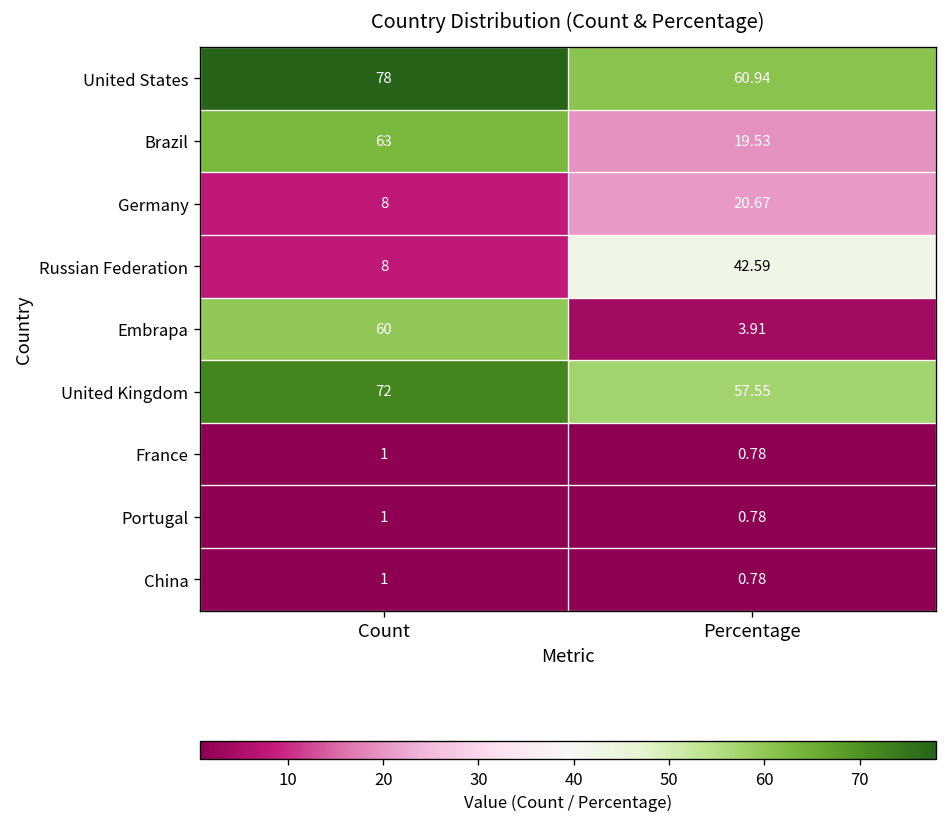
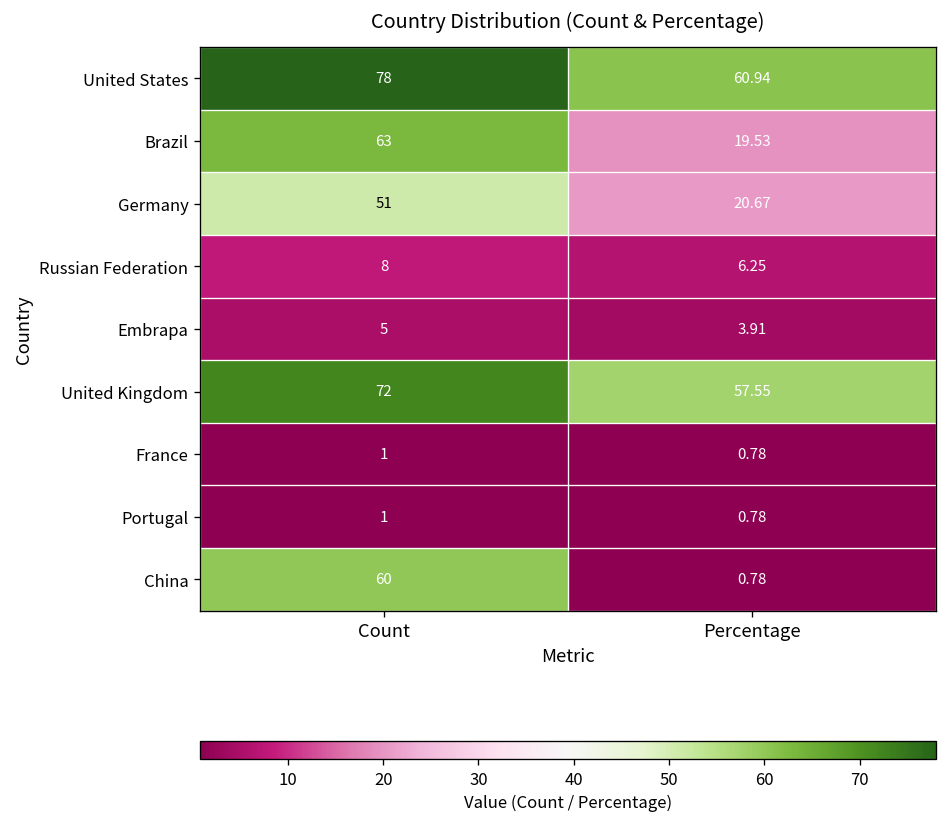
  {
    "United States": {
      "Count": 78,
      "Percentage": 60.94
    },
    "Brazil": {
      "Count": 63,
      "Percentage": 19.53
    },
    "Germany": {
-     "Count": 8,
+     "Count": 51,
      "Percentage": 20.67
    },
    "Russian Federation": {
      "Count": 8,
-     "Percentage": 42.59
+     "Percentage": 6.25
    },
    "Embrapa": {
-     "Count": 60,
+     "Count": 5,
      "Percentage": 3.91
    },
    "United Kingdom": {
      "Count": 72,
      "Percentage": 57.55
    },
    "France": {
      "Count": 1,
      "Percentage": 0.78
    },
    "Portugal": {
      "Count": 1,
      "Percentage": 0.78
    },
    "China": {
-     "Count": 1,
+     "Count": 60,
      "Percentage": 0.78
    }
  }
